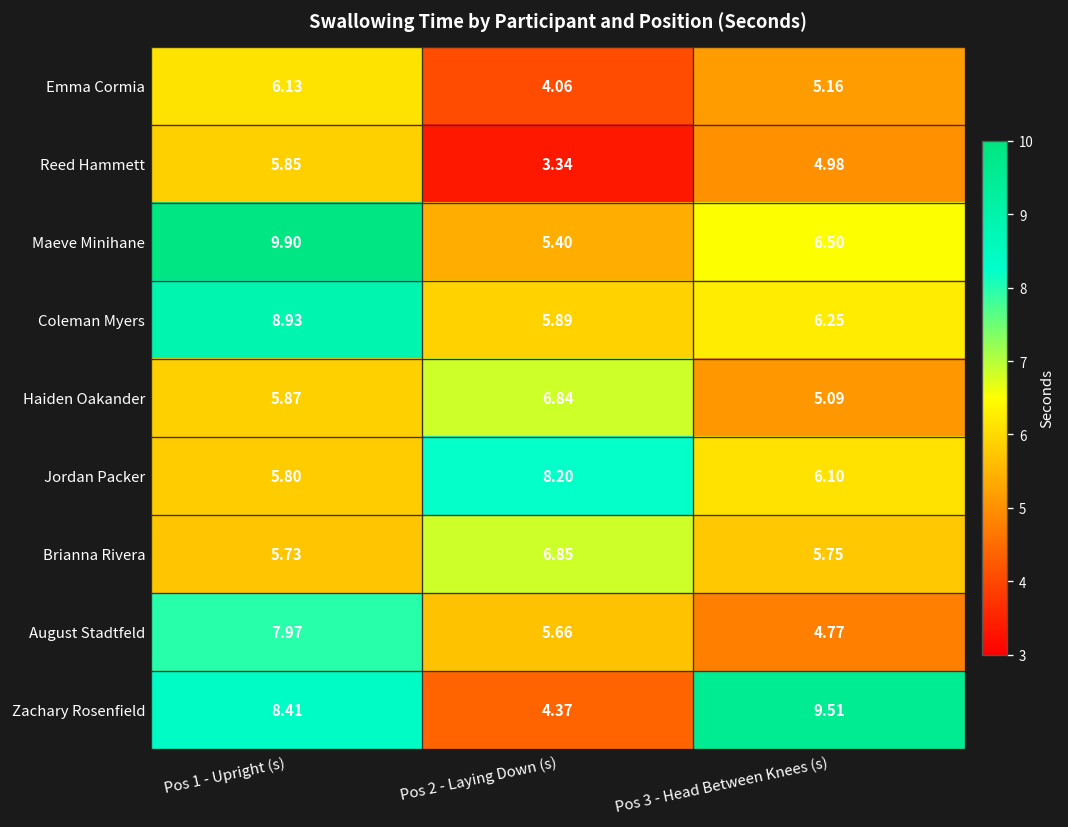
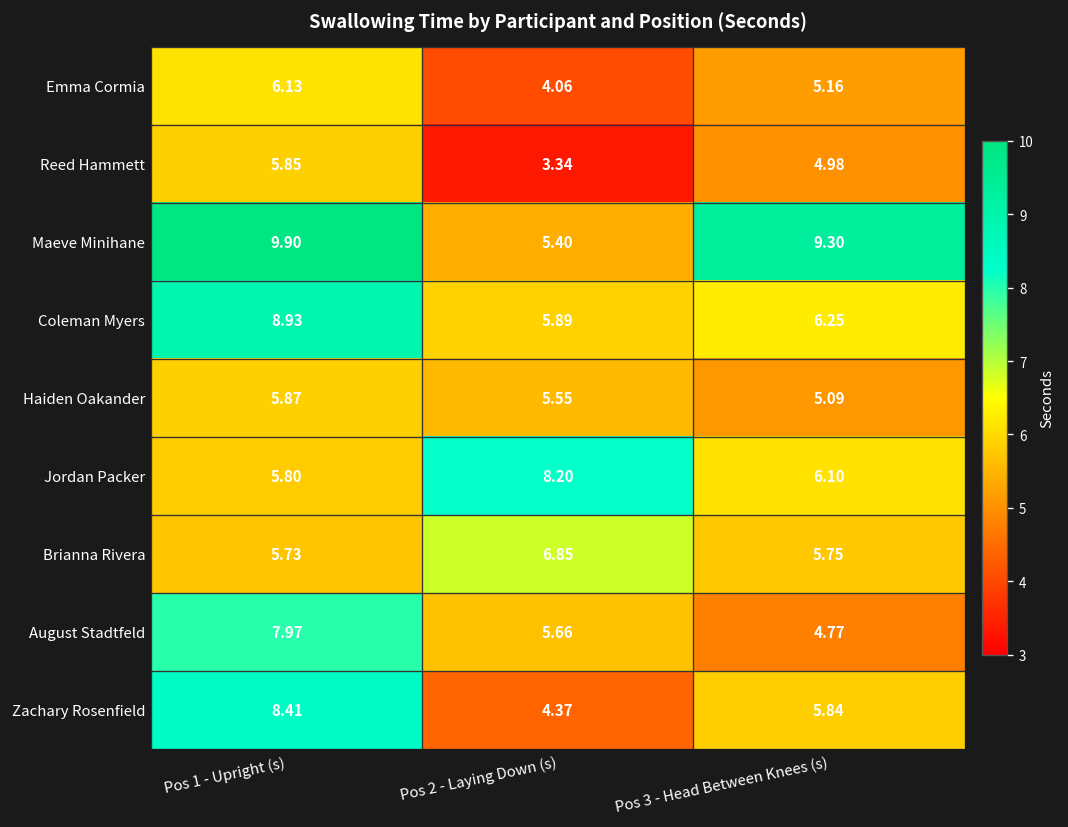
  {
    "Emma Cormia": {
      "Pos 1 - Upright (s)": 6.13,
      "Pos 2 - Laying Down (s)": 4.06,
      "Pos 3 - Head Between Knees (s)": 5.16
    },
    "Reed Hammett": {
      "Pos 1 - Upright (s)": 5.85,
      "Pos 2 - Laying Down (s)": 3.34,
      "Pos 3 - Head Between Knees (s)": 4.98
    },
    "Maeve Minihane": {
      "Pos 1 - Upright (s)": 9.90,
      "Pos 2 - Laying Down (s)": 5.40,
-     "Pos 3 - Head Between Knees (s)": 6.50
+     "Pos 3 - Head Between Knees (s)": 9.30
    },
    "Coleman Myers": {
      "Pos 1 - Upright (s)": 8.93,
      "Pos 2 - Laying Down (s)": 5.89,
      "Pos 3 - Head Between Knees (s)": 6.25
    },
    "Haiden Oakander": {
      "Pos 1 - Upright (s)": 5.87,
-     "Pos 2 - Laying Down (s)": 6.84,
+     "Pos 2 - Laying Down (s)": 5.55,
      "Pos 3 - Head Between Knees (s)": 5.09
    },
    "Jordan Packer": {
      "Pos 1 - Upright (s)": 5.80,
      "Pos 2 - Laying Down (s)": 8.20,
      "Pos 3 - Head Between Knees (s)": 6.10
    },
    "Brianna Rivera": {
      "Pos 1 - Upright (s)": 5.73,
      "Pos 2 - Laying Down (s)": 6.85,
      "Pos 3 - Head Between Knees (s)": 5.75
    },
    "August Stadtfeld": {
      "Pos 1 - Upright (s)": 7.97,
      "Pos 2 - Laying Down (s)": 5.66,
      "Pos 3 - Head Between Knees (s)": 4.77
    },
    "Zachary Rosenfield": {
      "Pos 1 - Upright (s)": 8.41,
      "Pos 2 - Laying Down (s)": 4.37,
-     "Pos 3 - Head Between Knees (s)": 9.51
+     "Pos 3 - Head Between Knees (s)": 5.84
    }
  }
